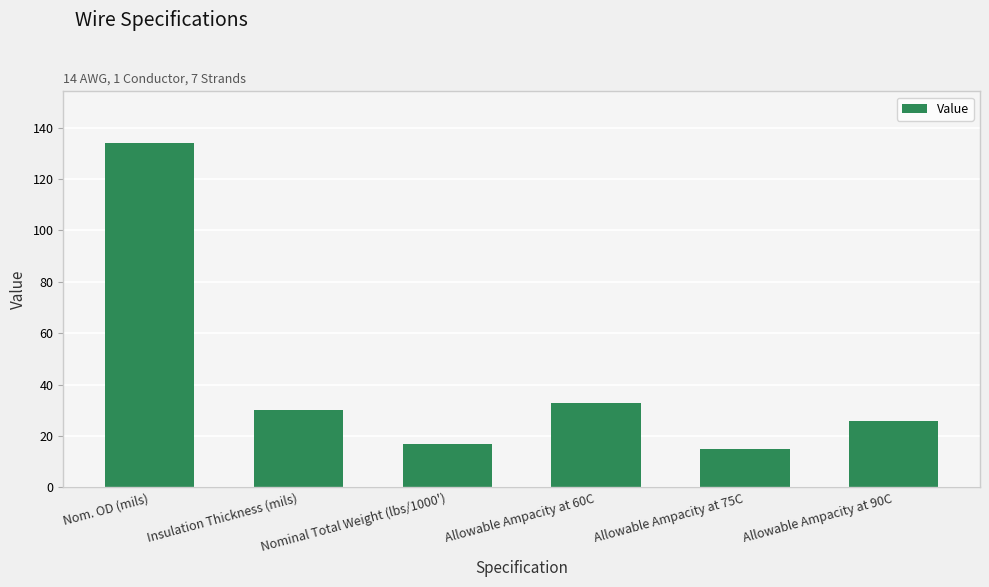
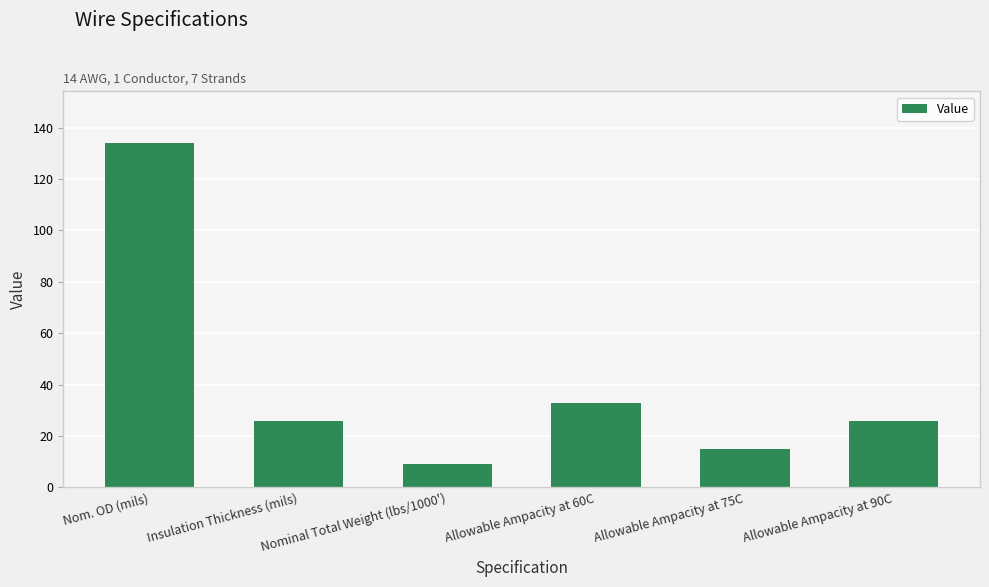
  {
    "Nom. OD (mils)": 134,
-   "Insulation Thickness (mils)": 30,
-   "Nominal Total Weight (lbs/1000')": 17,
+   "Insulation Thickness (mils)": 26,
+   "Nominal Total Weight (lbs/1000')": 9,
    "Allowable Ampacity at 60C": 33,
    "Allowable Ampacity at 75C": 15,
    "Allowable Ampacity at 90C": 26
  }
